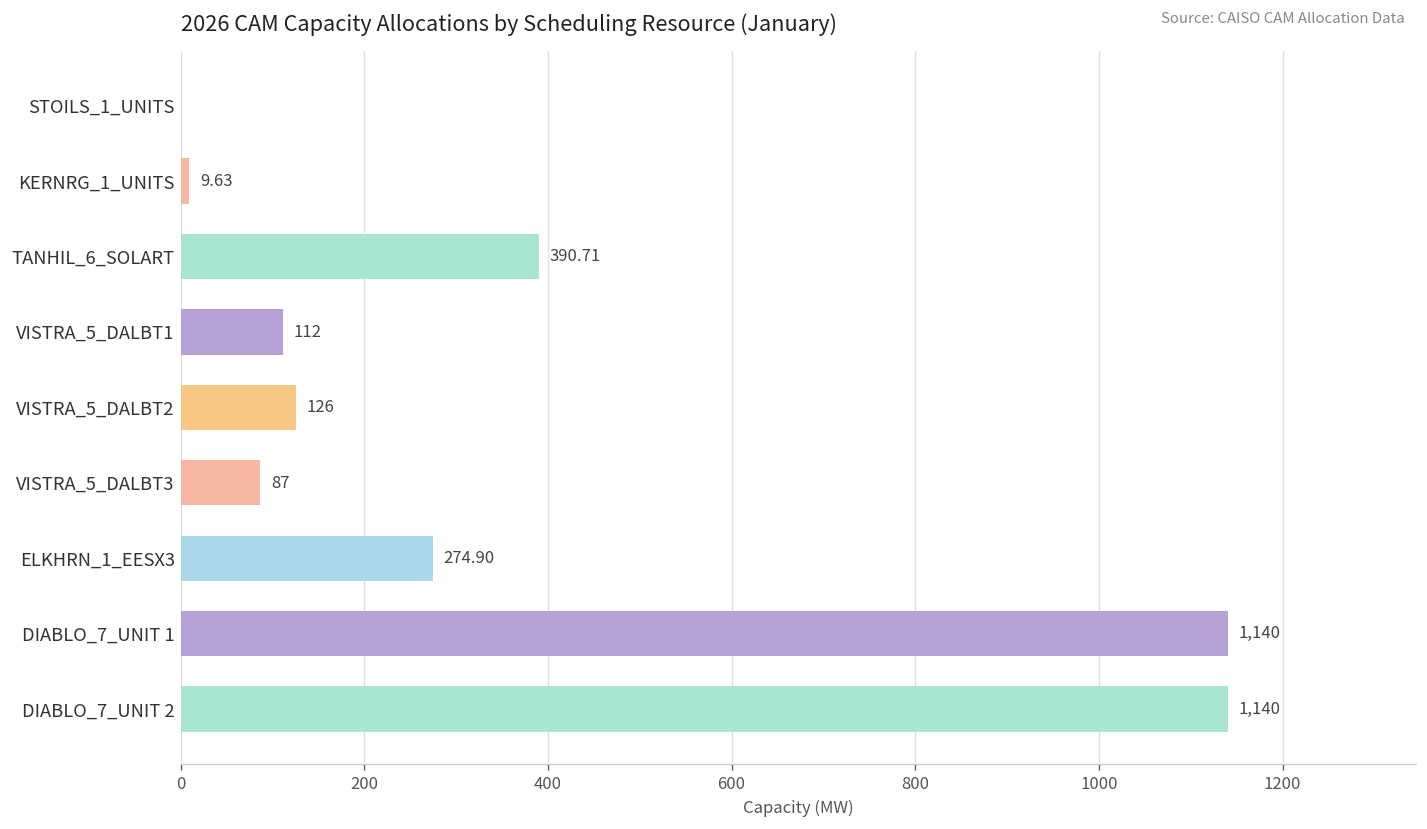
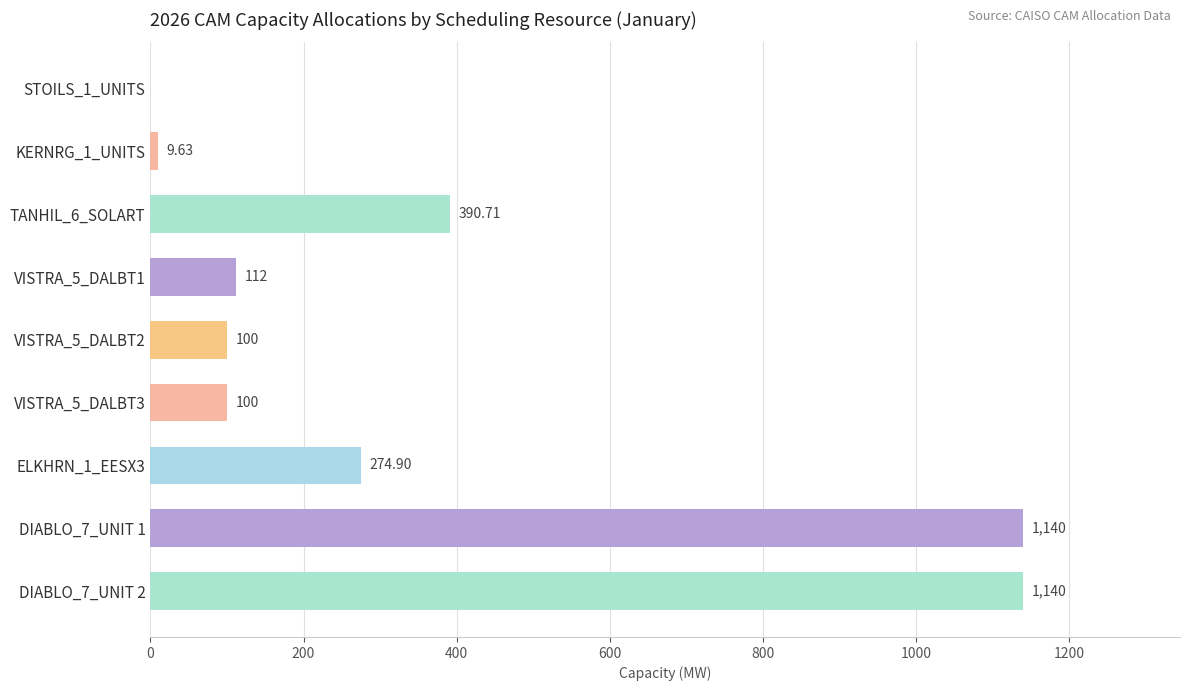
  {
    "KERNRG_1_UNITS": "9.63",
    "TANHIL_6_SOLART": "390.71",
    "VISTRA_5_DALBT1": "112",
-   "VISTRA_5_DALBT2": "126",
-   "VISTRA_5_DALBT3": "87",
+   "VISTRA_5_DALBT2": "100",
+   "VISTRA_5_DALBT3": "100",
    "ELKHRN_1_EESX3": "274.90",
    "DIABLO_7_UNIT 1": "1,140",
    "DIABLO_7_UNIT 2": "1,140"
  }
